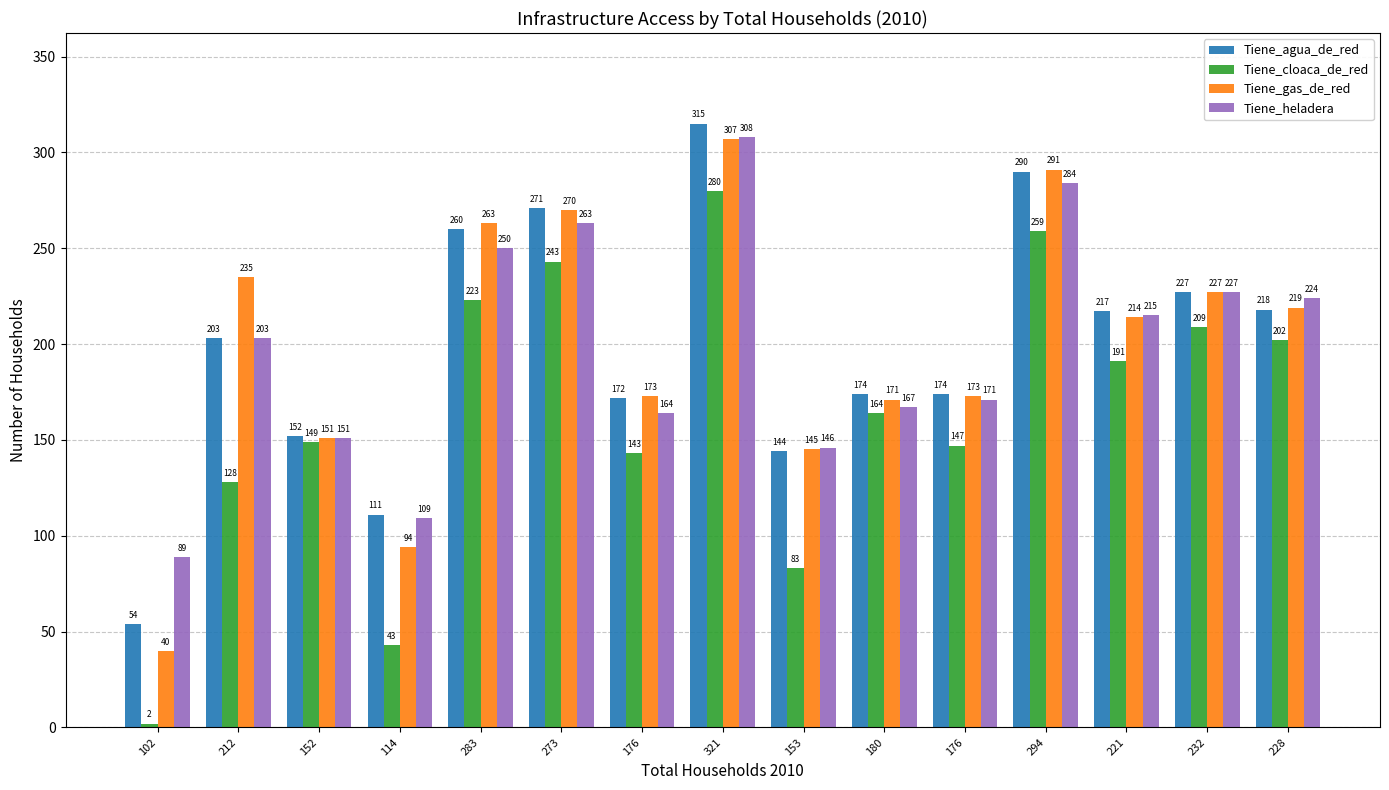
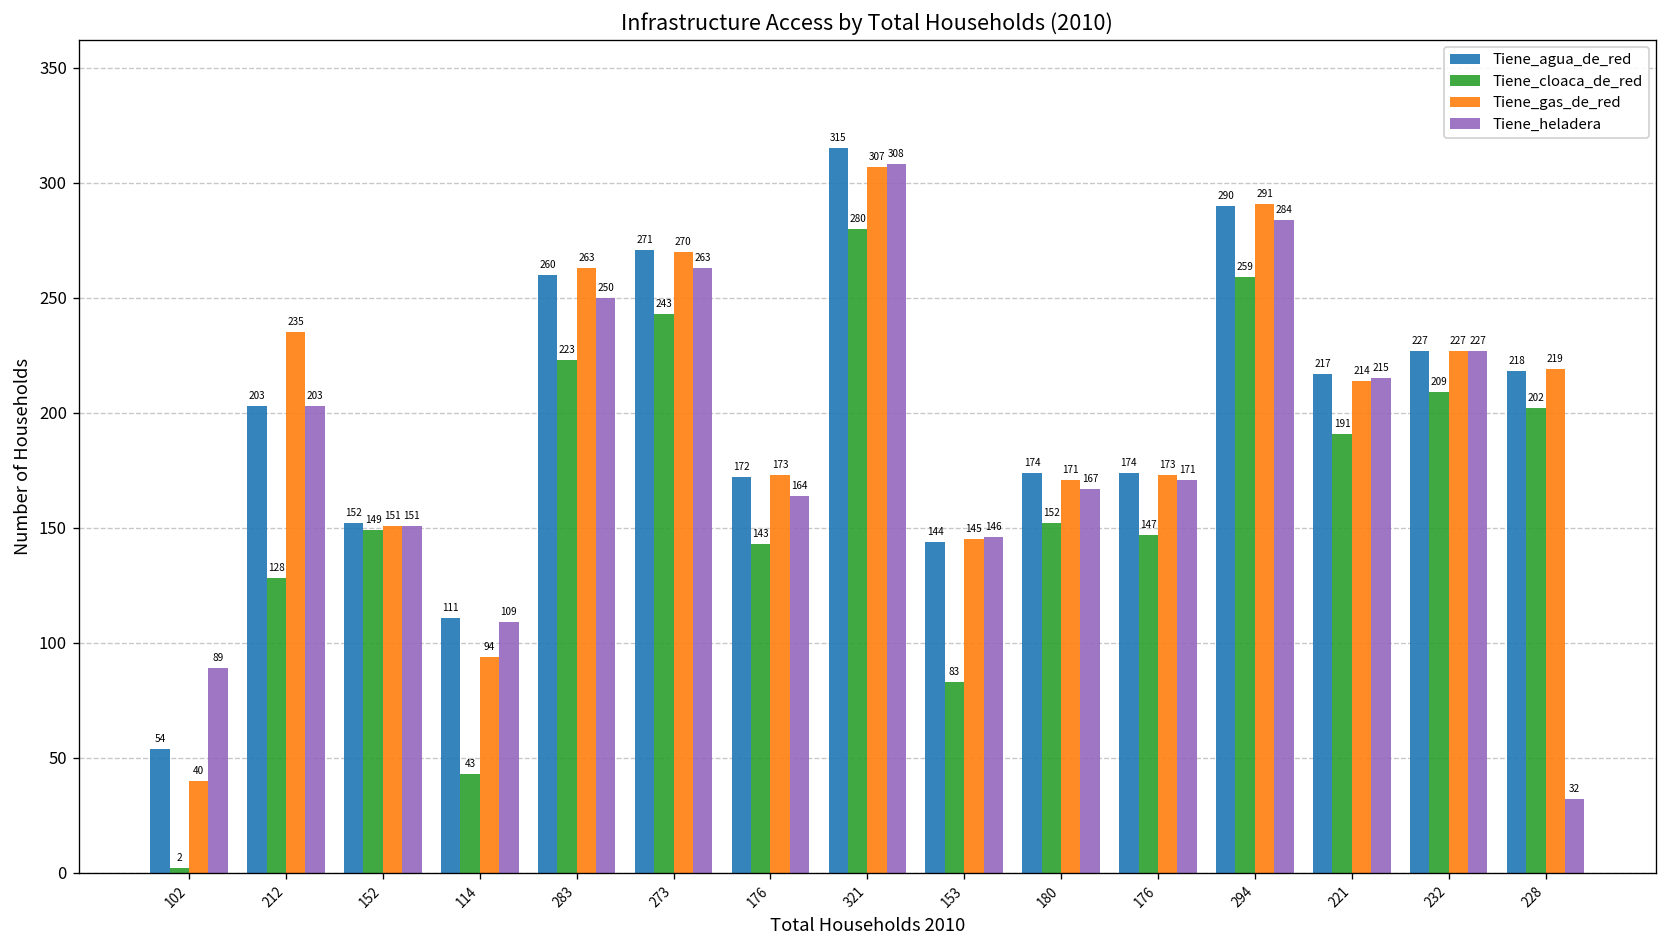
  {
    "Tiene_agua_de_red": {
      "102": 54,
      "212": 203,
      "152": 152,
      "114": 111,
      "283": 260,
      "273": 271,
      "321": 315,
      "153": 144,
      "180": 174,
      "294": 290,
      "221": 217,
      "232": 227,
      "228": 218
    },
    "Tiene_cloaca_de_red": {
      "102": 2,
      "212": 128,
      "152": 149,
      "114": 43,
      "283": 223,
      "273": 243,
      "321": 280,
      "153": 83,
-     "180": 164,
+     "180": 152,
      "294": 259,
      "221": 191,
      "232": 209,
      "228": 202
    },
    "Tiene_gas_de_red": {
      "102": 40,
      "212": 235,
      "152": 151,
      "114": 94,
      "283": 263,
      "273": 270,
      "321": 307,
      "153": 145,
      "180": 171,
      "294": 291,
      "221": 214,
      "232": 227,
      "228": 219
    },
    "Tiene_heladera": {
      "102": 89,
      "212": 203,
      "152": 151,
      "114": 109,
      "283": 250,
      "273": 263,
      "321": 308,
      "153": 146,
      "180": 167,
      "294": 284,
      "221": 215,
      "232": 227,
-     "228": 224
+     "228": 32
    }
  }
